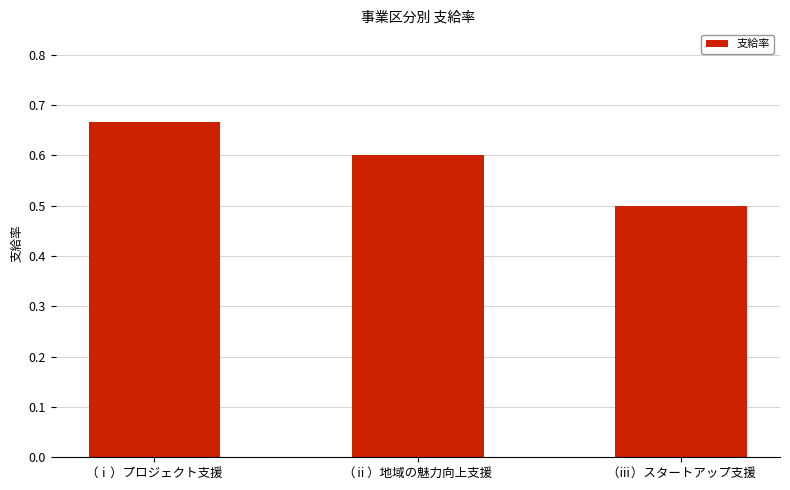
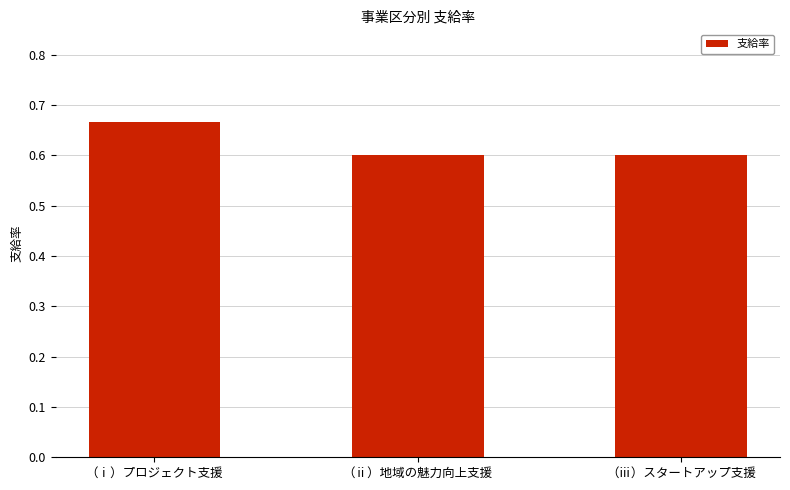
  {
    "（ⅰ）プロジェクト支援": 0.67,
    "（ⅱ）地域の魅力向上支援": 0.6,
-   "（ⅲ）スタートアップ支援": 0.5
+   "（ⅲ）スタートアップ支援": 0.6
  }
